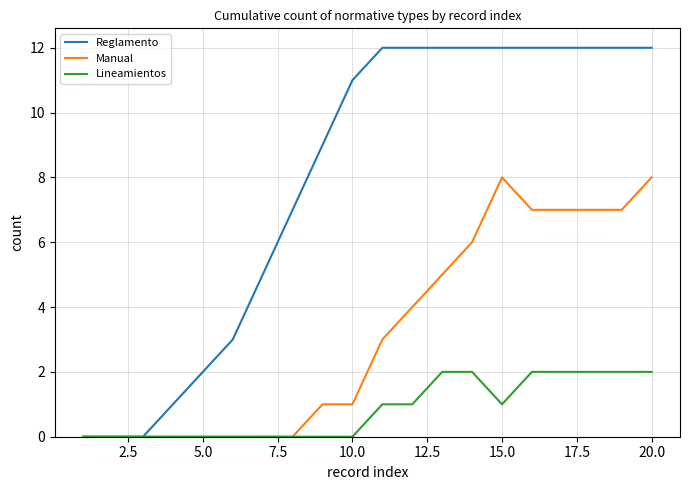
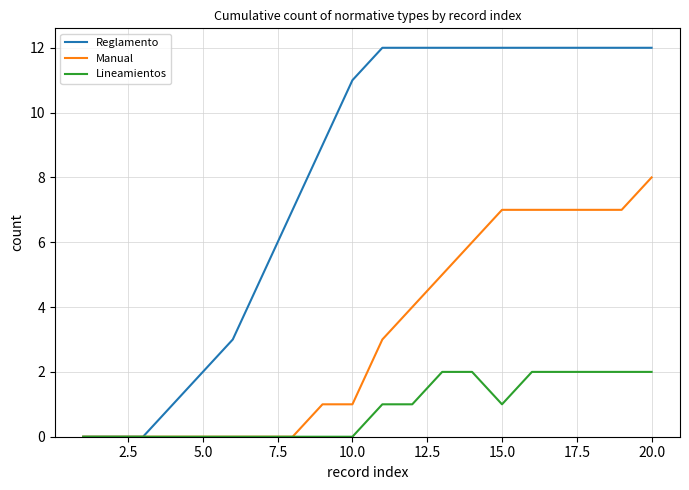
  {
    "Reglamento": {
      "5.0": 2,
      "10.0": 11,
      "15.0": 12,
      "20.0": 12
    },
    "Manual": {
      "10.0": 1,
-     "15.0": 8,
+     "15.0": 7,
      "20.0": 8
    },
    "Lineamientos": {
      "10.0": 0,
      "15.0": 1,
      "20.0": 2
    }
  }
